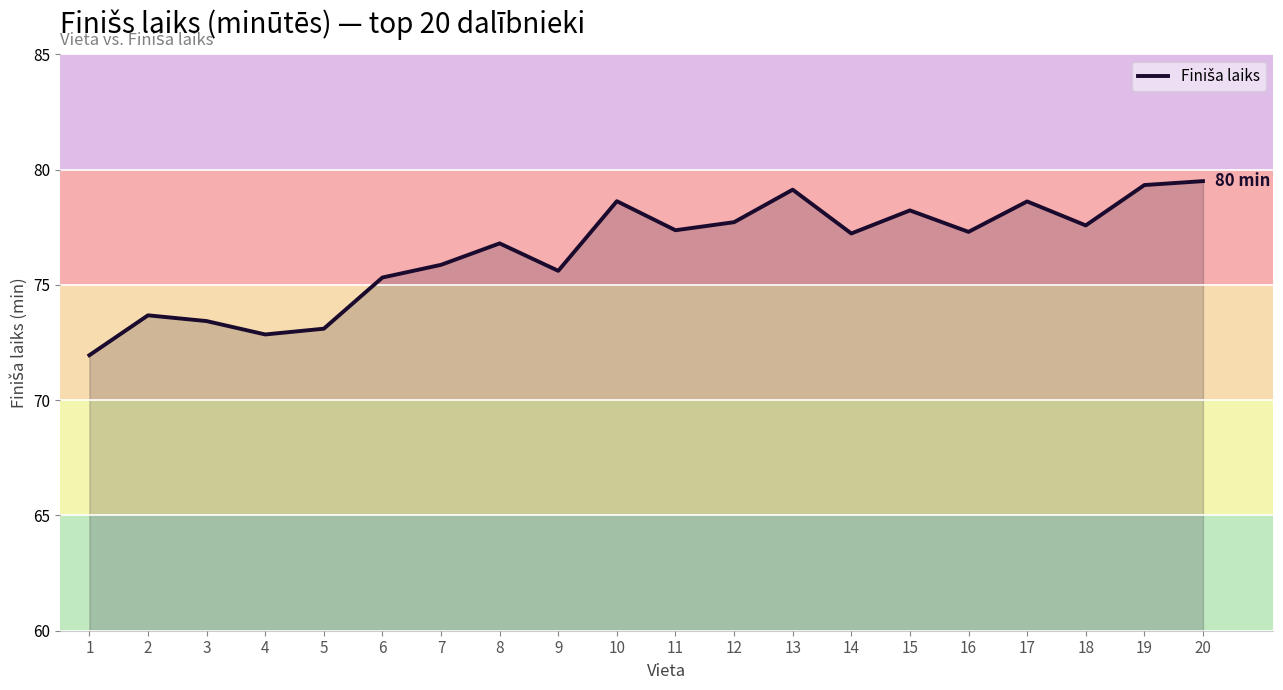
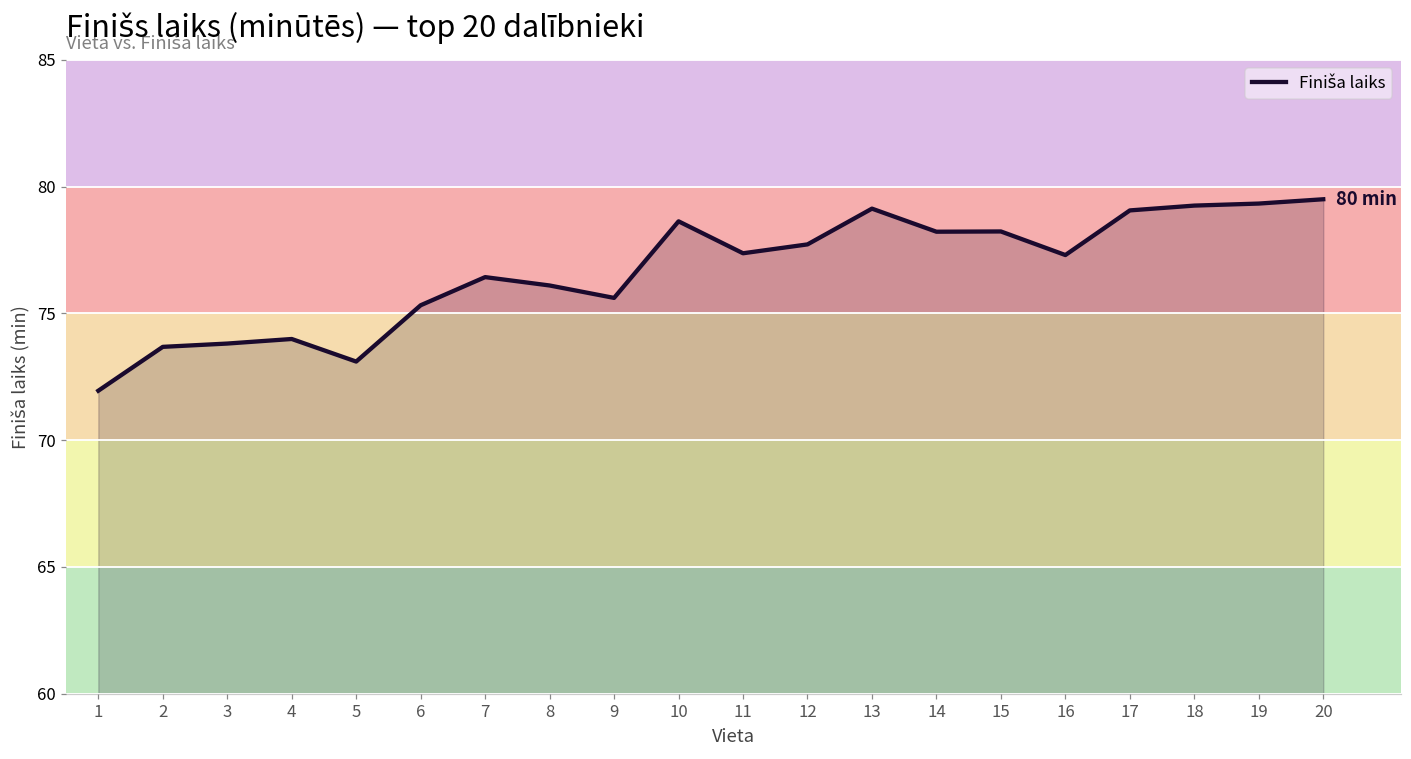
  {
    "1": 72.0,
    "2": 73.7,
-   "3": 73.4,
-   "4": 72.9,
+   "3": 73.8,
+   "4": 74.0,
    "5": 73.1,
    "6": 75.3,
-   "7": 75.9,
-   "8": 76.8,
+   "7": 76.4,
+   "8": 76.1,
    "9": 75.6,
    "10": 78.6,
    "11": 77.4,
    "12": 77.7,
    "13": 79.1,
-   "14": 77.2,
+   "14": 78.2,
    "15": 78.2,
    "16": 77.3,
-   "17": 78.6,
-   "18": 77.6,
+   "17": 79.1,
+   "18": 79.3,
    "19": 79.3
  }
